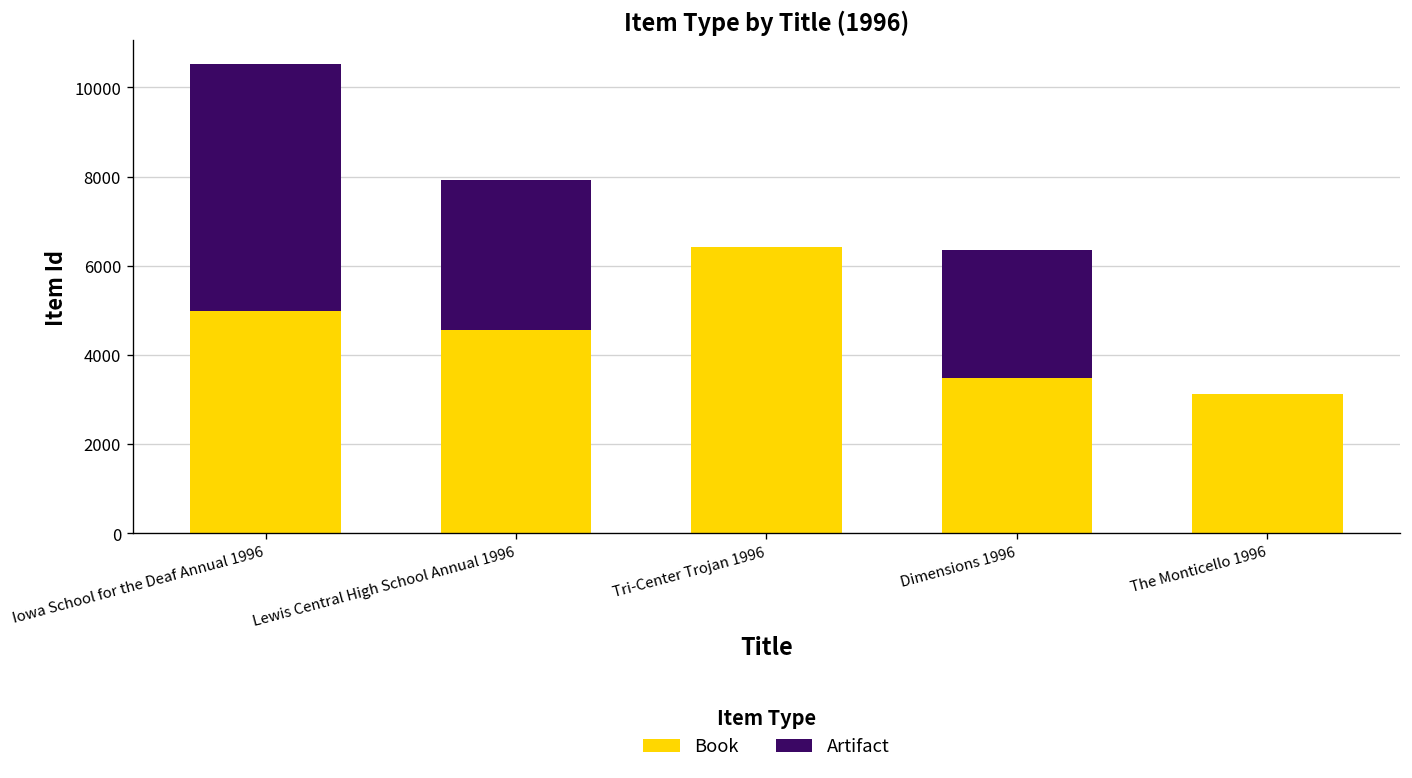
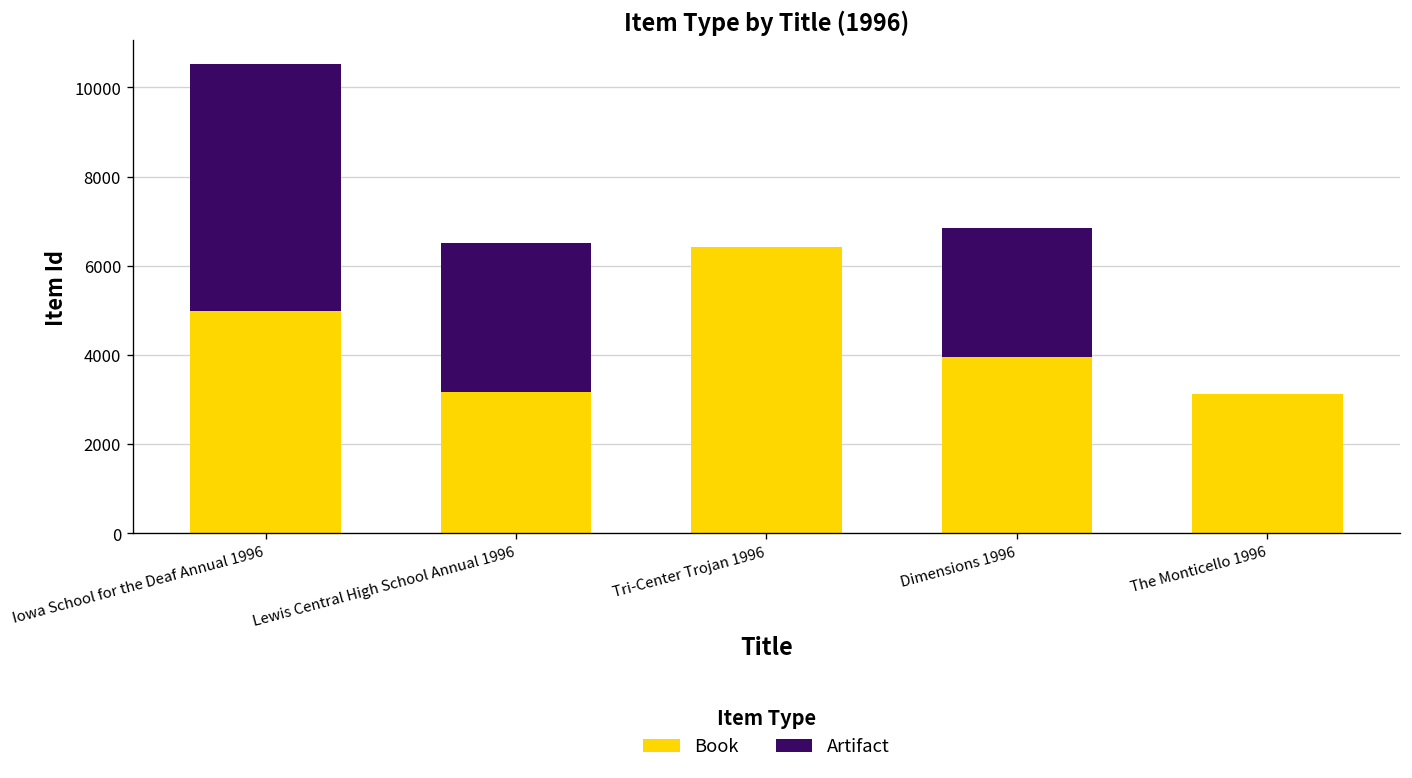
  {
    "Book": {
      "Iowa School for the Deaf Annual 1996": 5000,
-     "Lewis Central High School Annual 1996": 4600,
+     "Lewis Central High School Annual 1996": 3200,
      "Tri-Center Trojan 1996": 6400,
-     "Dimensions 1996": 3500,
+     "Dimensions 1996": 4000,
      "The Monticello 1996": 3100
    },
    "Artifact": {
      "Iowa School for the Deaf Annual 1996": 5500,
      "Lewis Central High School Annual 1996": 3300,
      "Tri-Center Trojan 1996": 0,
      "Dimensions 1996": 2900,
      "The Monticello 1996": 0
    }
  }
